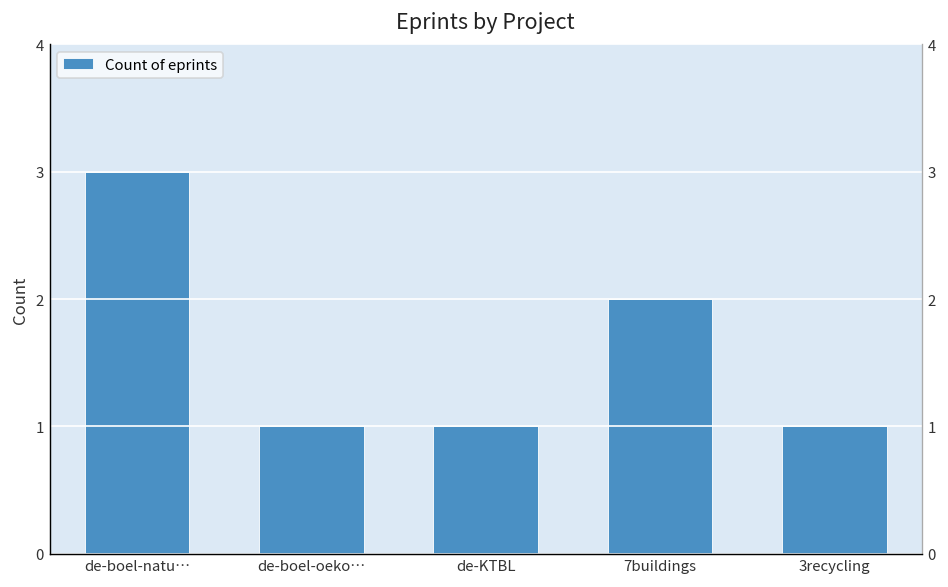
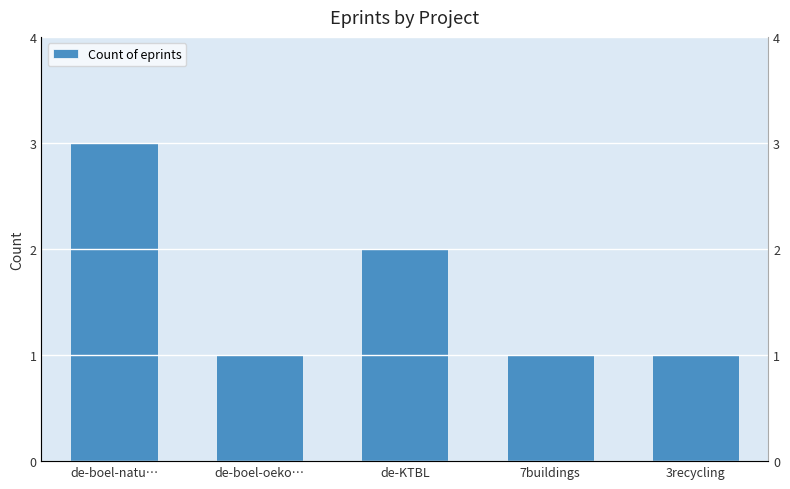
  {
    "de-boel-natu…": 3,
    "de-boel-oeko…": 1,
-   "de-KTBL": 1,
-   "7buildings": 2,
+   "de-KTBL": 2,
+   "7buildings": 1,
    "3recycling": 1
  }
